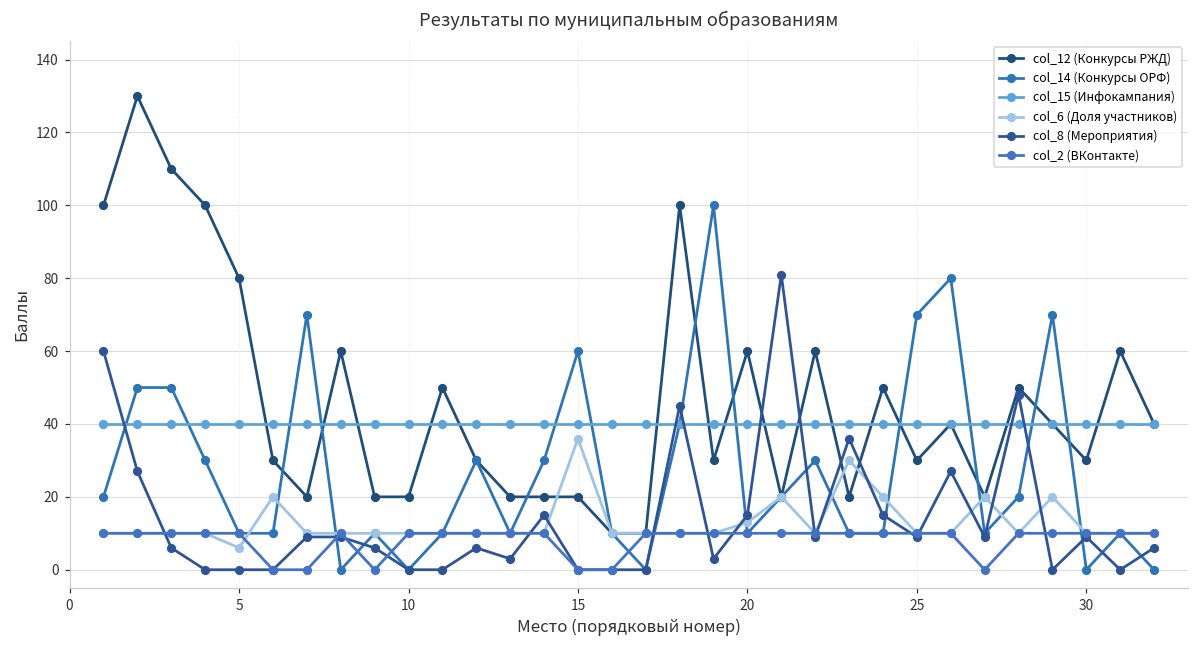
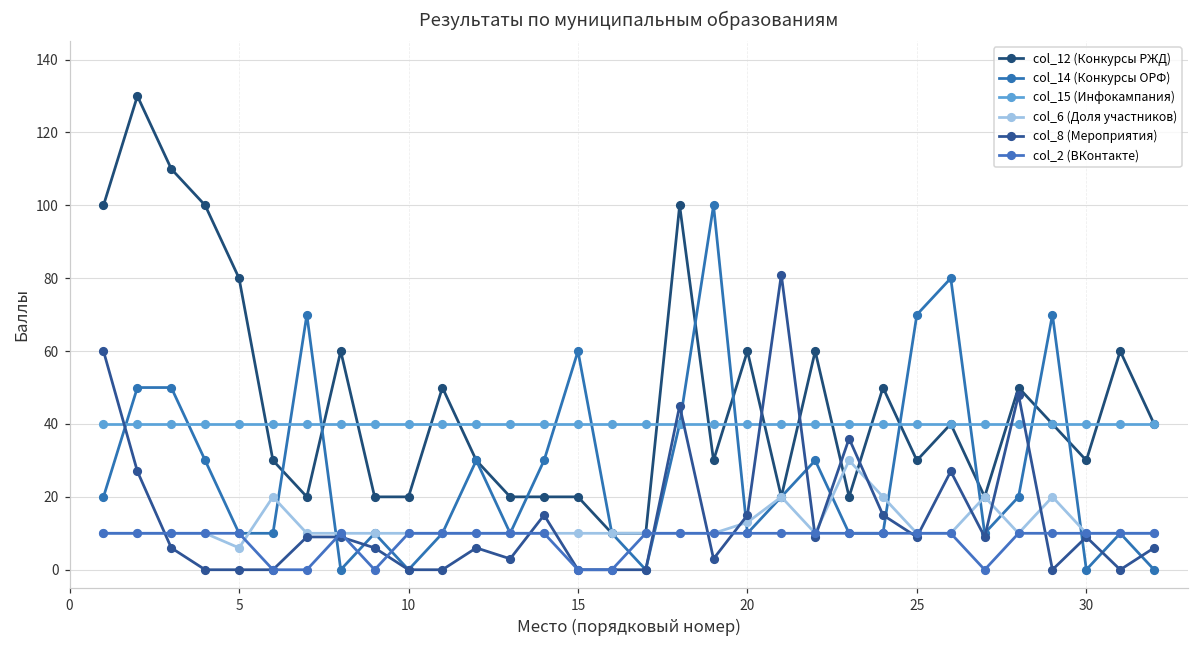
  {
    "col_6 (Доля участников)": {
      "5": 6,
-     "15": 36,
+     "15": 10,
      "20": 13
    }
  }
